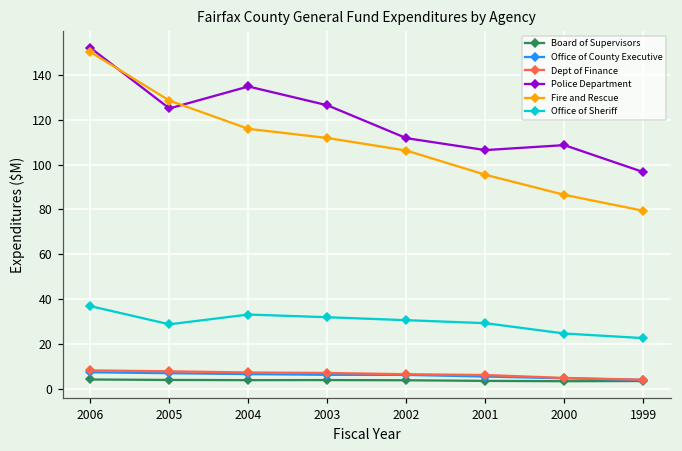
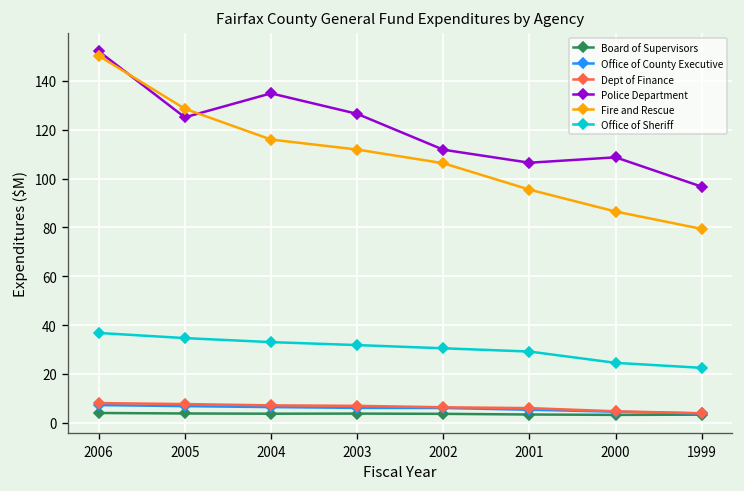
  {
    "Board of Supervisors": {
      "2006": 4,
      "2005": 4,
      "2004": 4,
      "2003": 4,
      "2002": 4,
      "2001": 3,
      "2000": 3
    },
    "Police Department": {
      "2006": 152,
      "2005": 125,
      "2004": 135,
      "2003": 127,
      "2002": 112,
      "2001": 107,
      "2000": 109,
      "1999": 97
    },
    "Fire and Rescue": {
      "2006": 150,
      "2005": 129,
      "2004": 116,
      "2003": 112,
      "2002": 106,
      "2001": 95,
      "2000": 87,
      "1999": 79
    },
    "Office of Sheriff": {
      "2006": 37,
-     "2005": 29,
+     "2005": 35,
      "2004": 33,
      "2003": 32,
      "2002": 31,
      "2001": 29,
      "2000": 25,
      "1999": 23
    }
  }
